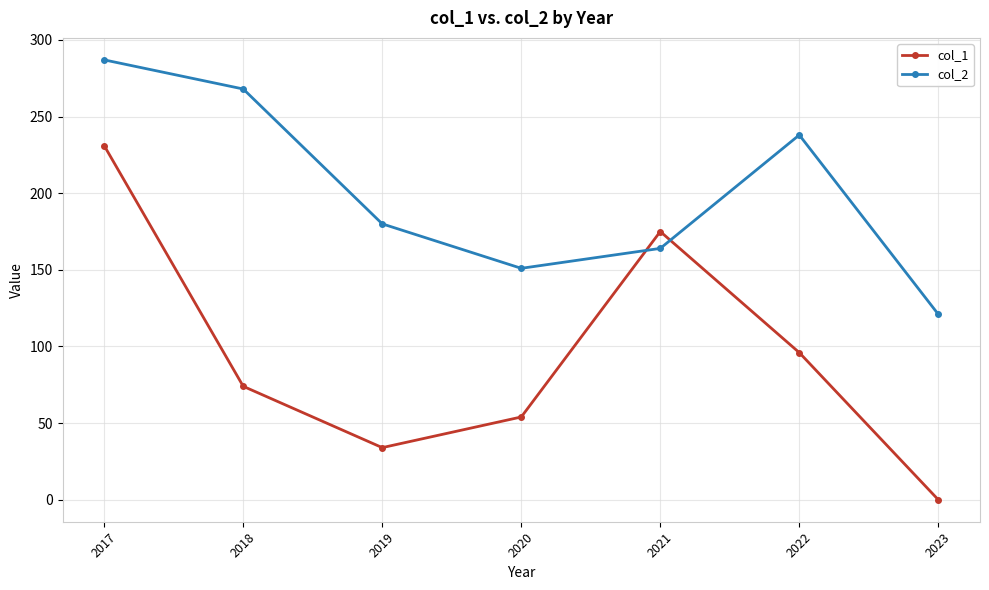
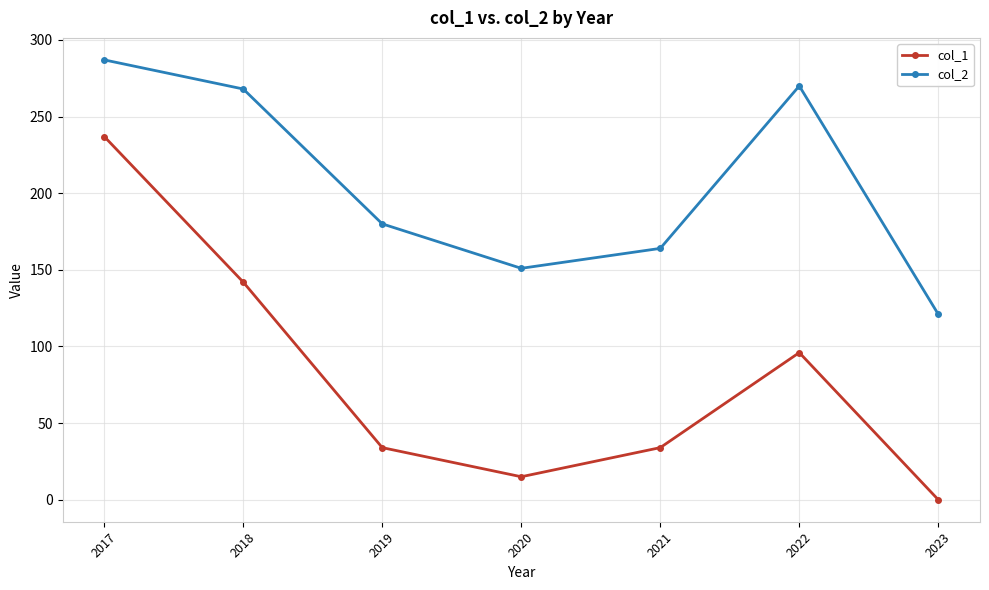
  {
    "col_1": {
-     "2017": 231,
-     "2018": 74,
+     "2017": 237,
+     "2018": 142,
      "2019": 34,
-     "2020": 54,
-     "2021": 175,
+     "2020": 15,
+     "2021": 34,
      "2022": 96,
      "2023": 0
    },
    "col_2": {
      "2017": 287,
      "2018": 268,
      "2019": 180,
      "2020": 151,
      "2021": 164,
-     "2022": 238,
+     "2022": 270,
      "2023": 121
    }
  }
